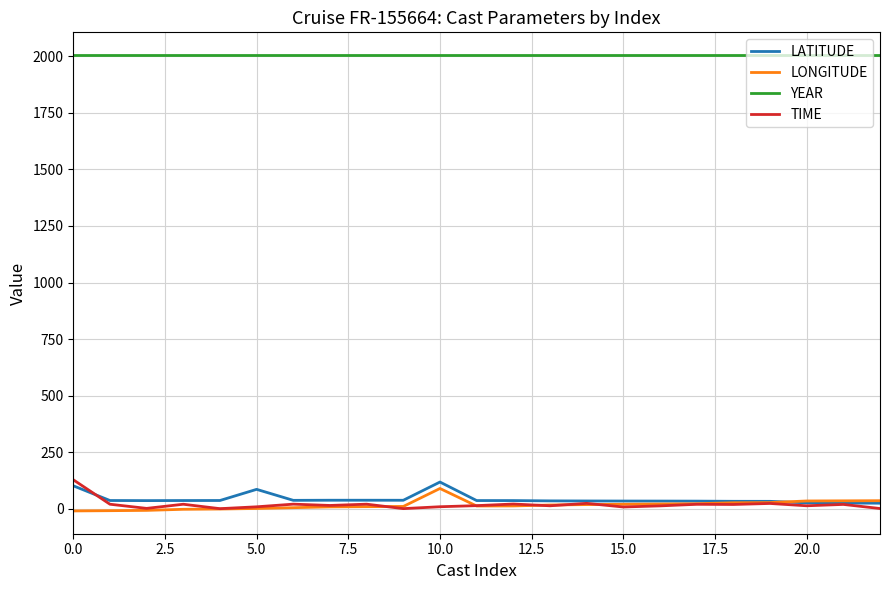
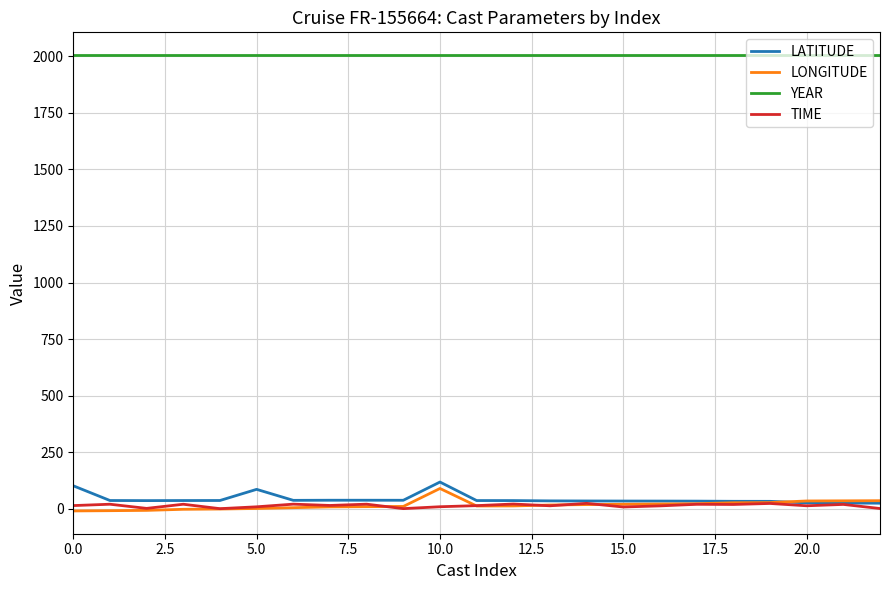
  {
    "LATITUDE": {
      "0.0": 100,
      "5.0": 90,
      "10.0": 120,
      "15.0": 30
    },
    "LONGITUDE": {
      "0.0": -10,
      "10.0": 90,
      "15.0": 20
    },
    "YEAR": {
      "0.0": 2010,
      "5.0": 2010,
      "10.0": 2010,
      "15.0": 2010
    },
    "TIME": {
-     "0.0": 130,
+     "0.0": 10,
      "10.0": 10,
      "15.0": 10,
      "20.0": 10
    }
  }
